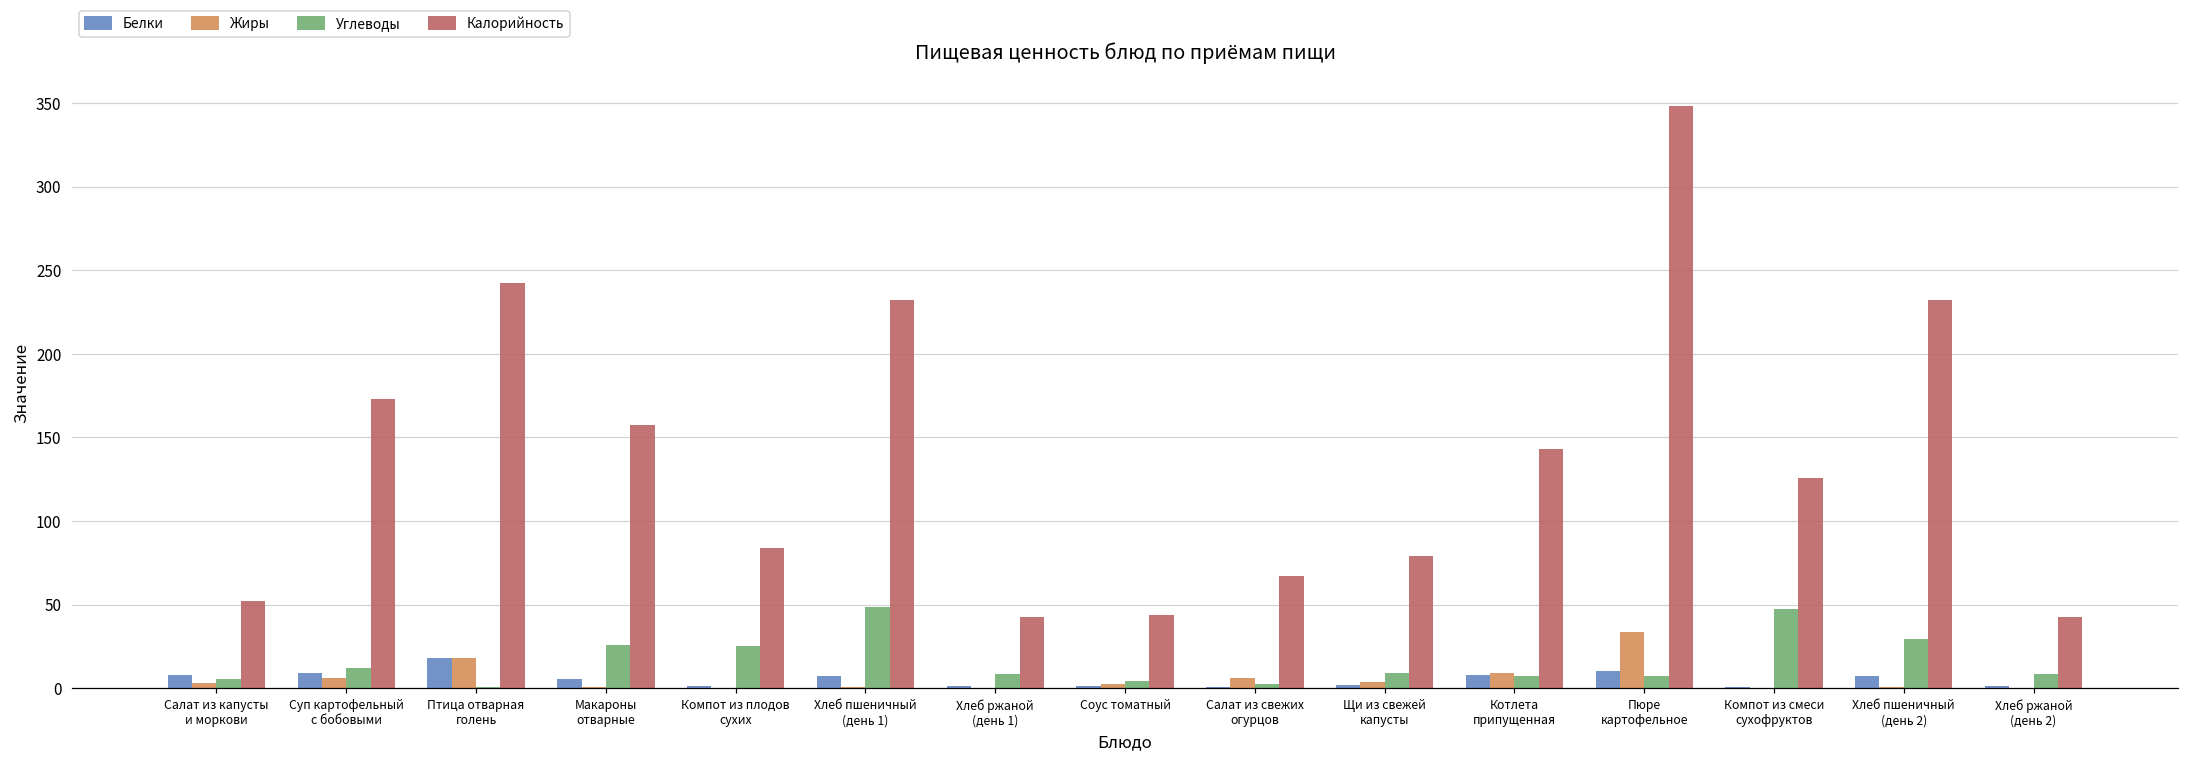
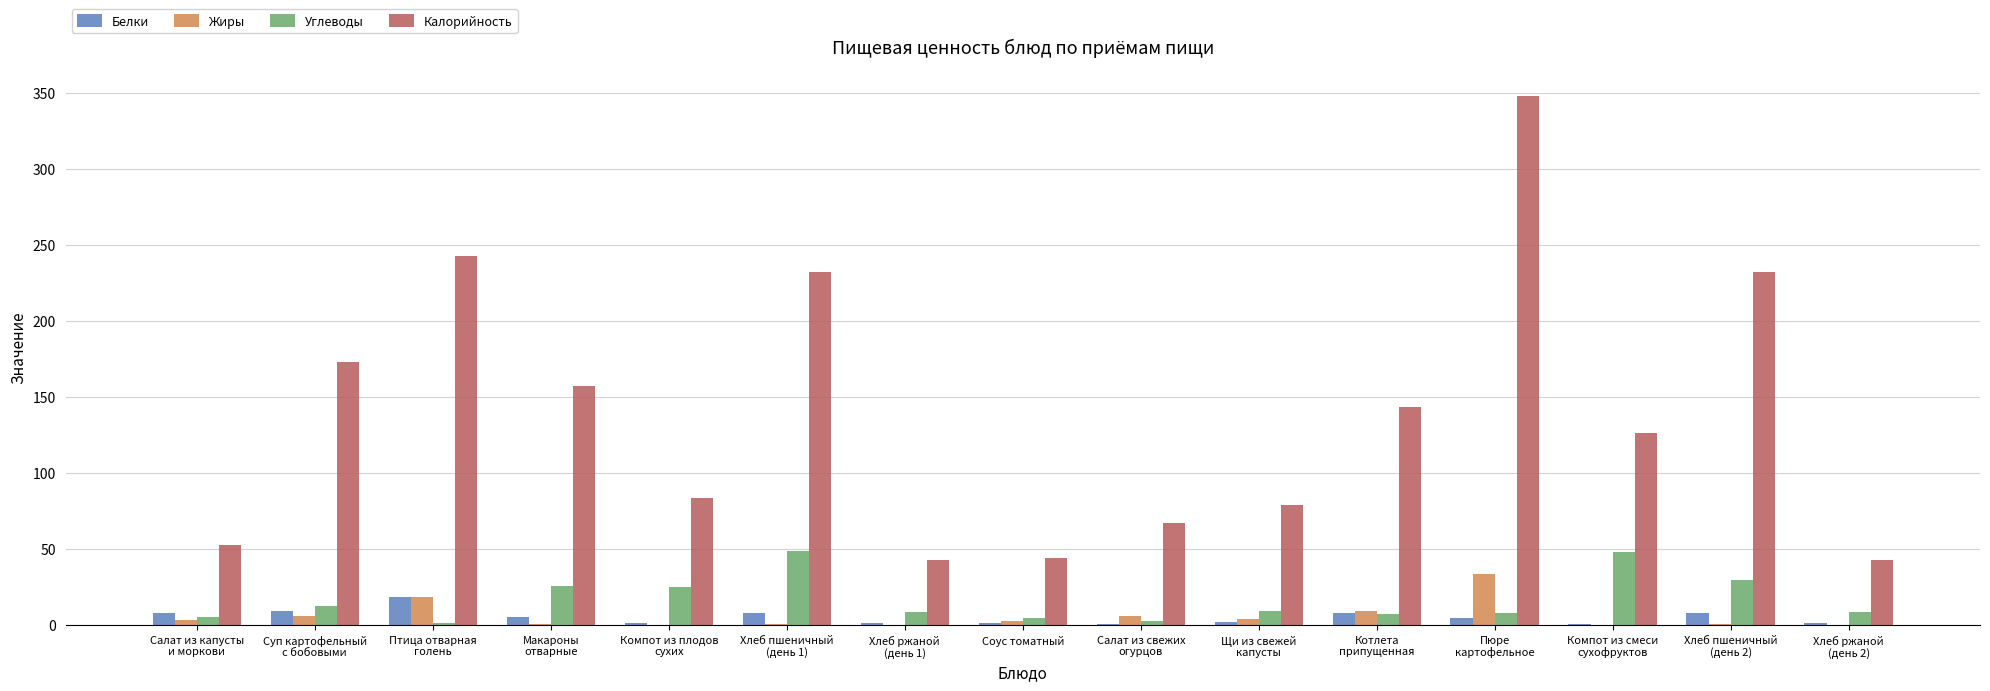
  {
    "Белки": {
      "Салат из капусты и моркови": 8,
      "Суп картофельный с бобовыми": 9,
      "Птица отварная голень": 18,
      "Макароны отварные": 5,
      "Хлеб пшеничный (день 1)": 8,
      "Щи из свежей капусты": 2,
      "Котлета припущенная": 8,
-     "Пюре картофельное": 10,
+     "Пюре картофельное": 5,
      "Хлеб пшеничный (день 2)": 8
    },
    "Углеводы": {
      "Салат из капусты и моркови": 5,
      "Суп картофельный с бобовыми": 12,
      "Макароны отварные": 26,
      "Компот из плодов сухих": 25,
      "Хлеб пшеничный (день 1)": 48,
      "Хлеб ржаной (день 1)": 8,
      "Соус томатный": 4,
      "Салат из свежих огурцов": 2,
      "Щи из свежей капусты": 9,
      "Котлета припущенная": 7,
      "Пюре картофельное": 8,
      "Компот из смеси сухофруктов": 48,
      "Хлеб пшеничный (день 2)": 29,
      "Хлеб ржаной (день 2)": 8
    }
  }
